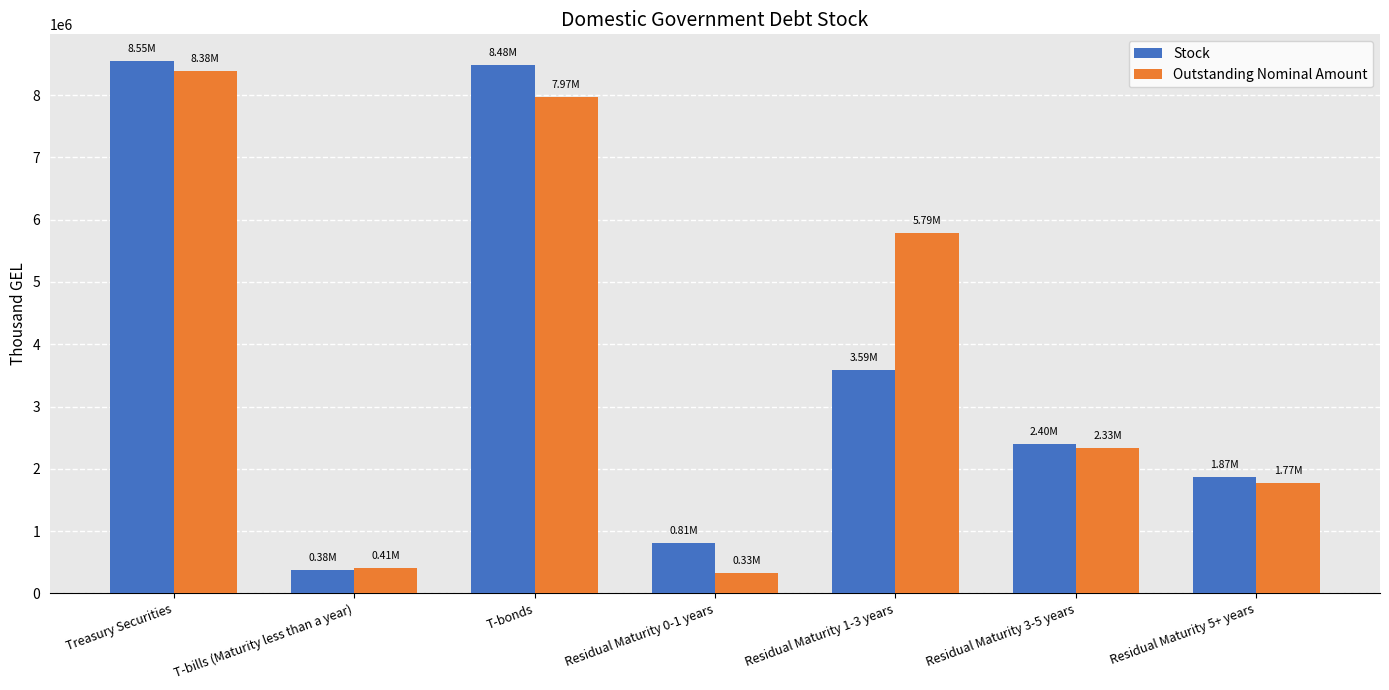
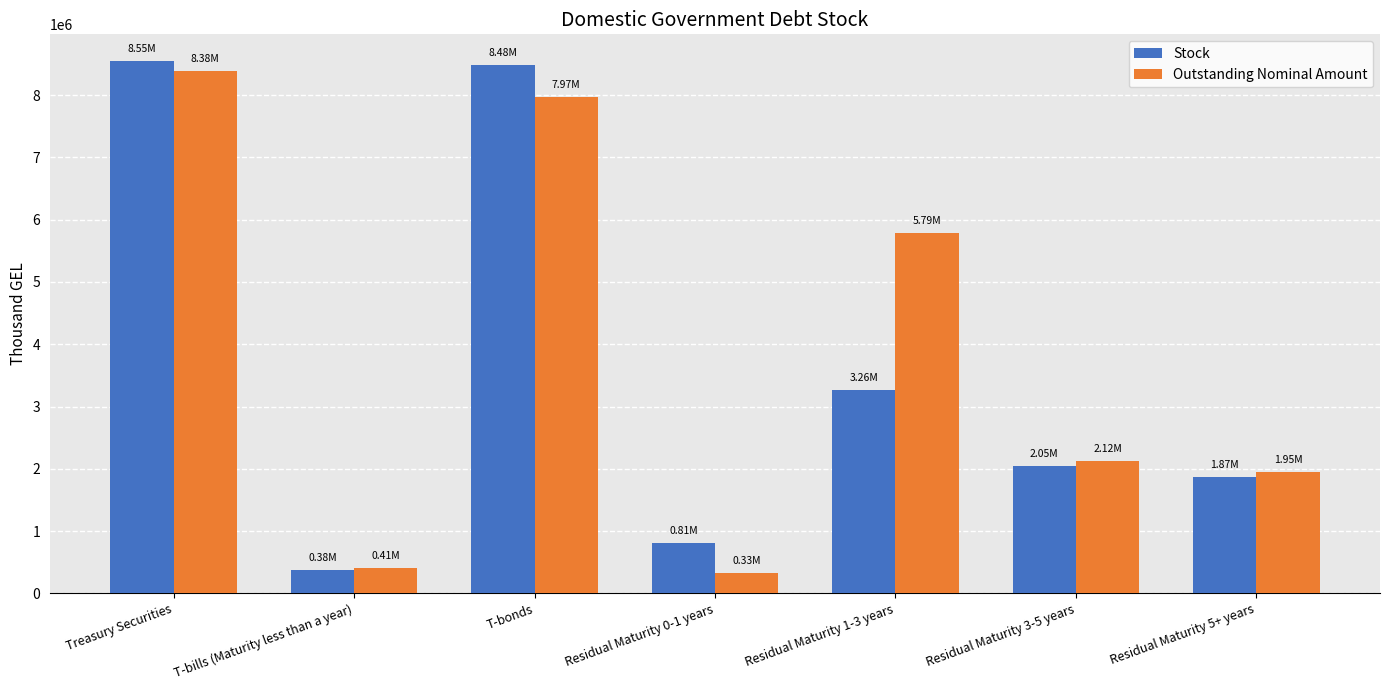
  {
    "Stock": {
      "Treasury Securities": "8.55M",
      "T-bills (Maturity less than a year)": "0.38M",
      "T-bonds": "8.48M",
      "Residual Maturity 0-1 years": "0.81M",
-     "Residual Maturity 1-3 years": "3.59M",
-     "Residual Maturity 3-5 years": "2.40M",
+     "Residual Maturity 1-3 years": "3.26M",
+     "Residual Maturity 3-5 years": "2.05M",
      "Residual Maturity 5+ years": "1.87M"
    },
    "Outstanding Nominal Amount": {
      "Treasury Securities": "8.38M",
      "T-bills (Maturity less than a year)": "0.41M",
      "T-bonds": "7.97M",
      "Residual Maturity 0-1 years": "0.33M",
      "Residual Maturity 1-3 years": "5.79M",
-     "Residual Maturity 3-5 years": "2.33M",
-     "Residual Maturity 5+ years": "1.77M"
+     "Residual Maturity 3-5 years": "2.12M",
+     "Residual Maturity 5+ years": "1.95M"
    }
  }
